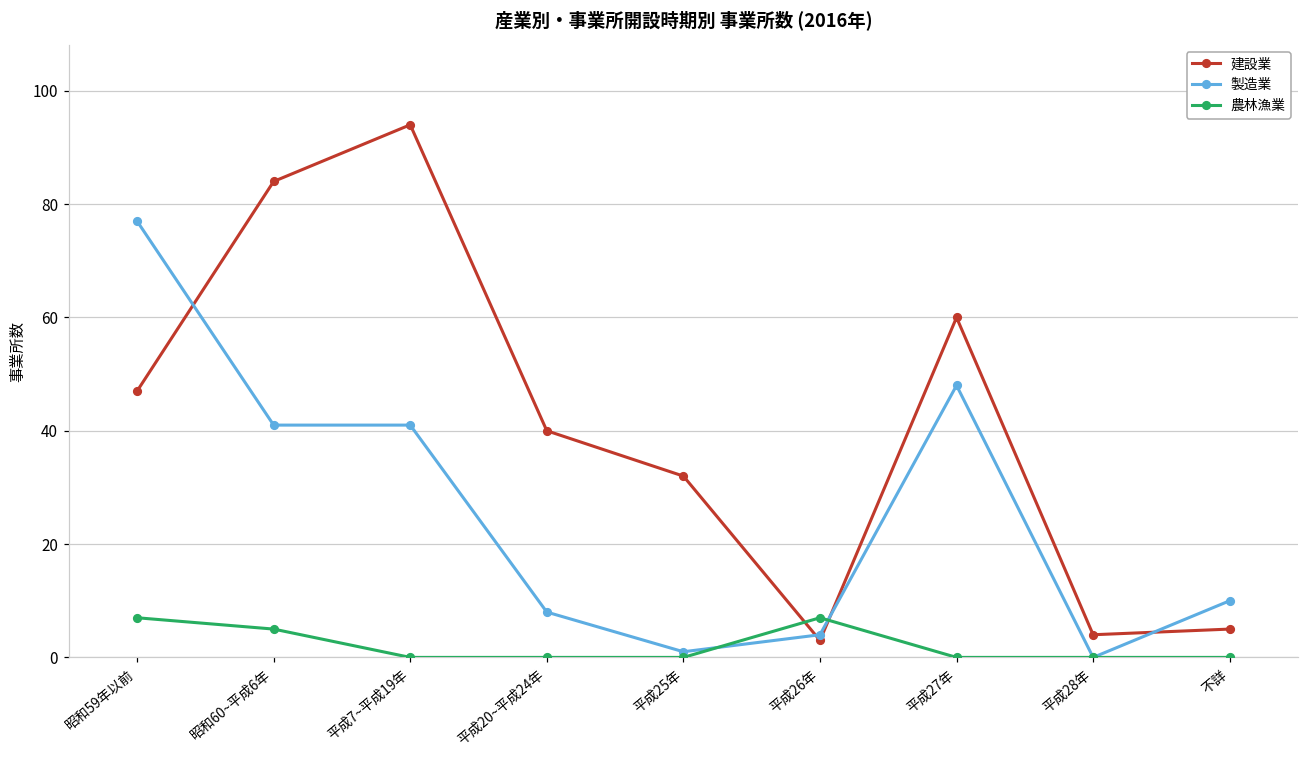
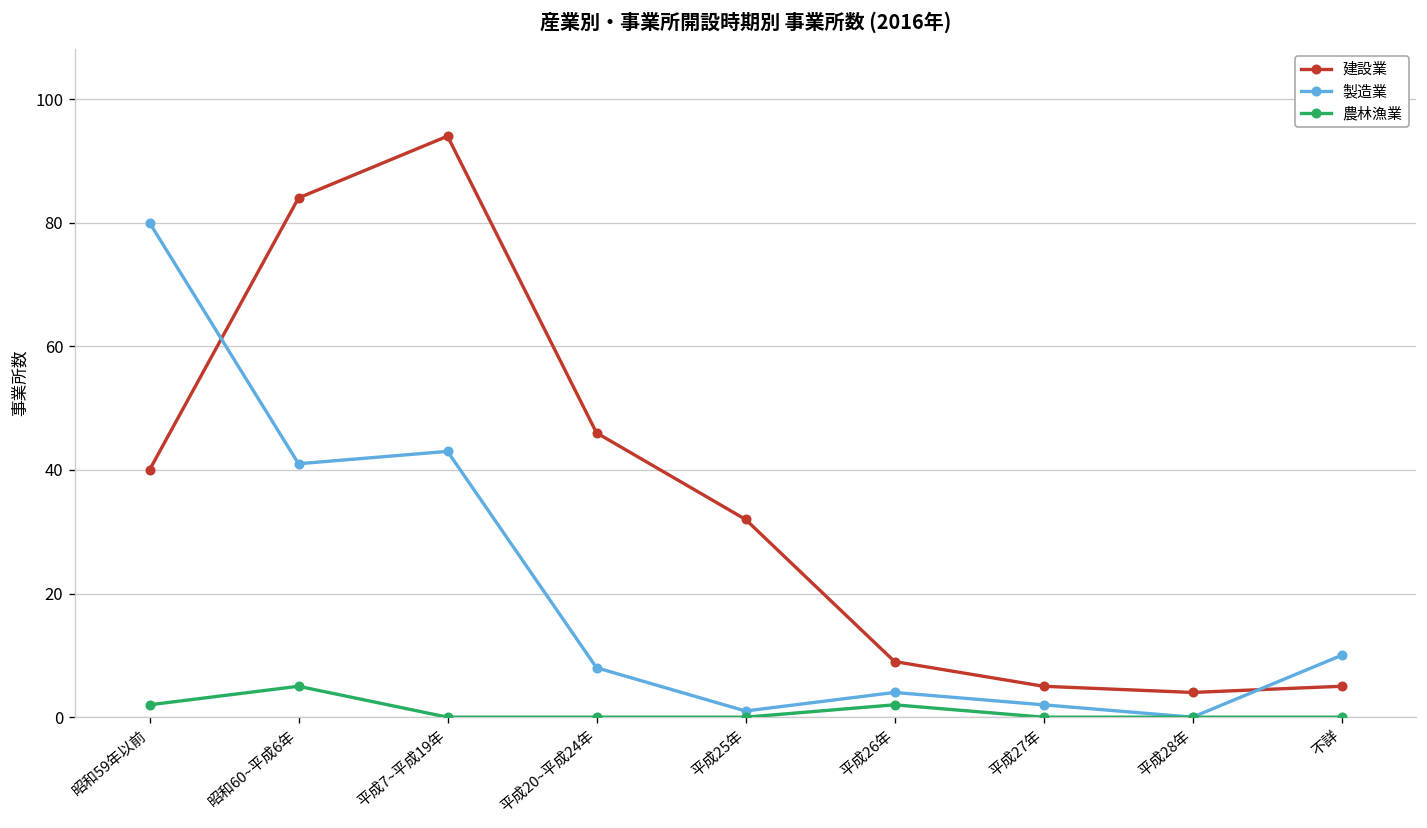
  {
    "建設業": {
-     "昭和59年以前": 47,
+     "昭和59年以前": 40,
      "昭和60~平成6年": 84,
      "平成7~平成19年": 94,
-     "平成20~平成24年": 40,
+     "平成20~平成24年": 46,
      "平成25年": 32,
-     "平成26年": 3,
-     "平成27年": 60,
+     "平成26年": 9,
+     "平成27年": 5,
      "平成28年": 4,
      "不詳": 5
    },
    "製造業": {
-     "昭和59年以前": 77,
+     "昭和59年以前": 80,
      "昭和60~平成6年": 41,
-     "平成7~平成19年": 41,
+     "平成7~平成19年": 43,
      "平成20~平成24年": 8,
      "平成25年": 1,
      "平成26年": 4,
-     "平成27年": 48,
+     "平成27年": 2,
      "不詳": 10
    },
    "農林漁業": {
-     "昭和59年以前": 7,
+     "昭和59年以前": 2,
      "昭和60~平成6年": 5,
      "平成7~平成19年": 0,
      "平成20~平成24年": 0,
      "平成25年": 0,
-     "平成26年": 7,
+     "平成26年": 2,
      "平成27年": 0,
      "不詳": 0
    }
  }
